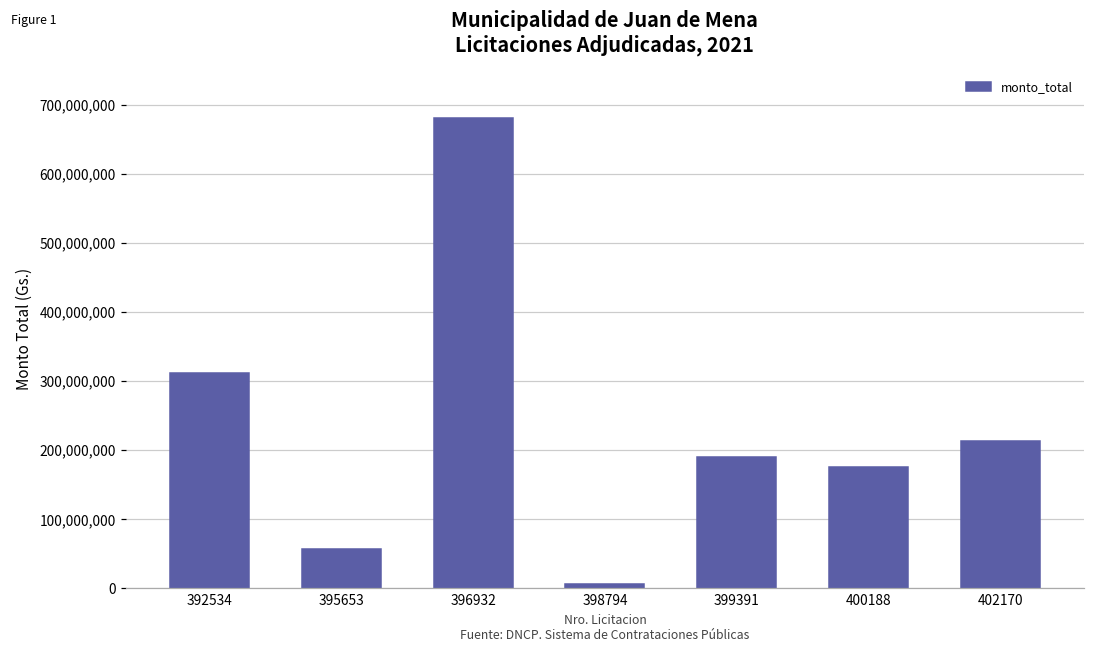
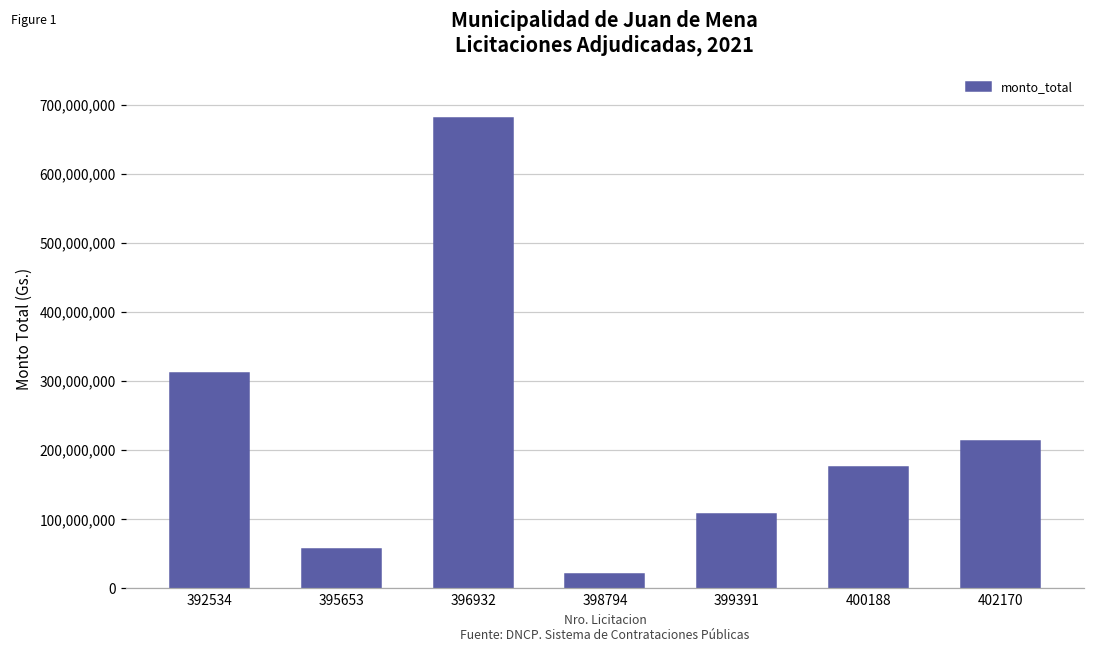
  {
    "392534": "310,000,000",
    "395653": "60,000,000",
    "396932": "680,000,000",
-   "398794": "10,000,000",
-   "399391": "190,000,000",
+   "398794": "20,000,000",
+   "399391": "110,000,000",
    "400188": "180,000,000",
    "402170": "210,000,000"
  }
